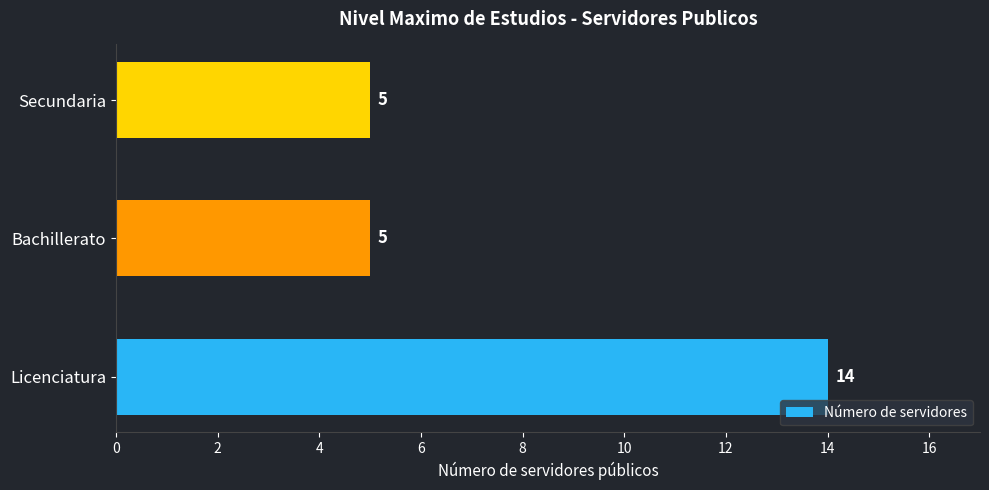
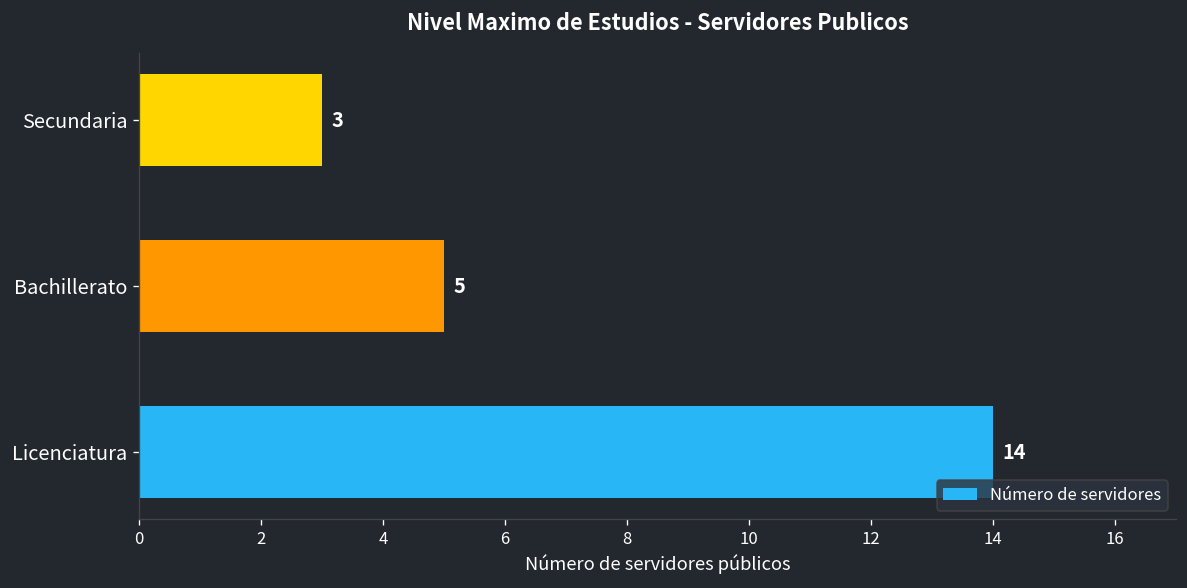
  {
-   "Secundaria": 5,
+   "Secundaria": 3,
    "Bachillerato": 5,
    "Licenciatura": 14
  }
